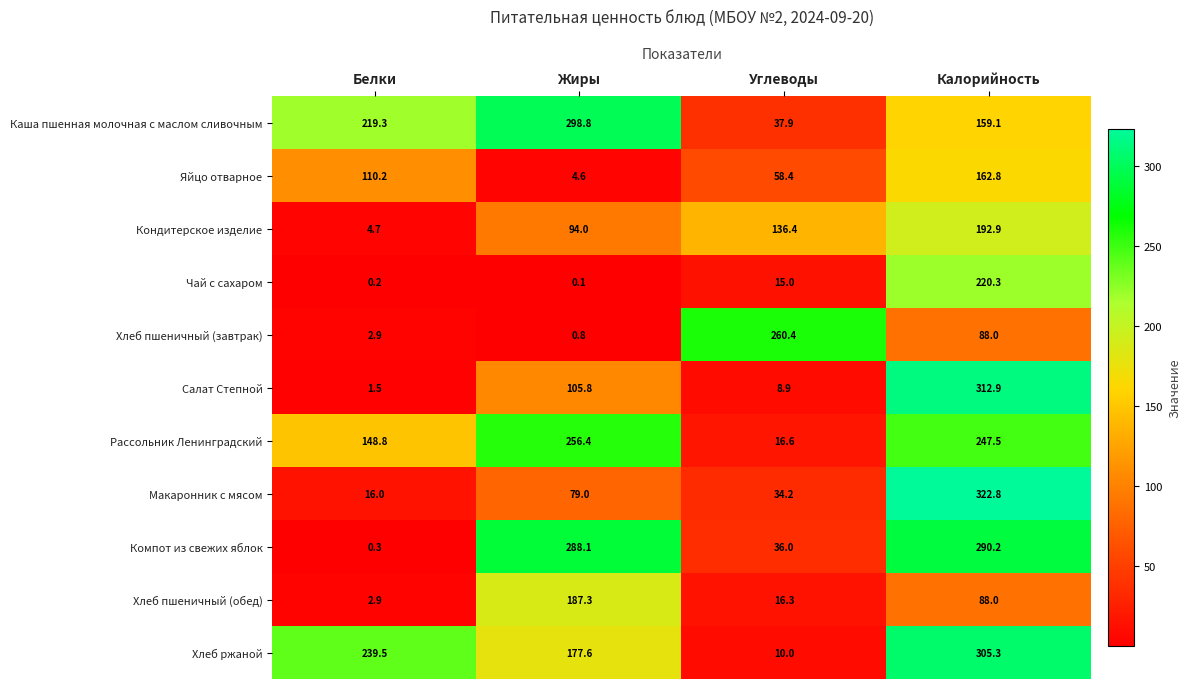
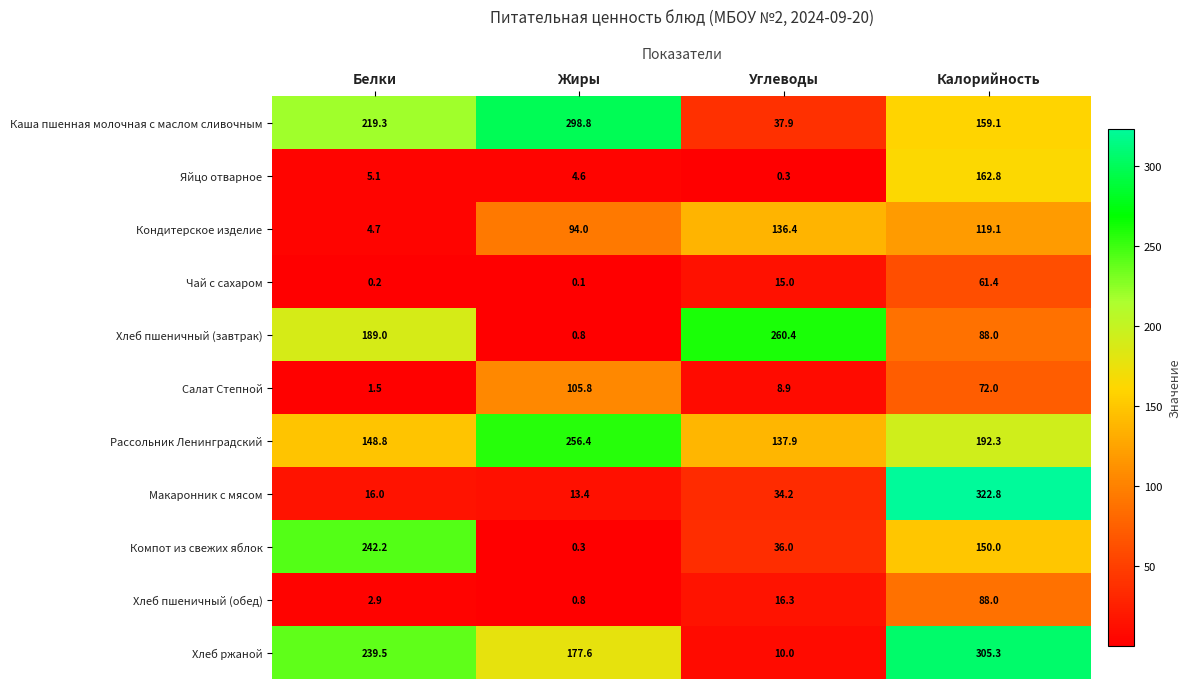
  {
    "Каша пшенная молочная с маслом сливочным": {
      "Белки": 219.3,
      "Жиры": 298.8,
      "Углеводы": 37.9,
      "Калорийность": 159.1
    },
    "Яйцо отварное": {
-     "Белки": 110.2,
+     "Белки": 5.1,
      "Жиры": 4.6,
-     "Углеводы": 58.4,
+     "Углеводы": 0.3,
      "Калорийность": 162.8
    },
    "Кондитерское изделие": {
      "Белки": 4.7,
      "Жиры": 94.0,
      "Углеводы": 136.4,
-     "Калорийность": 192.9
+     "Калорийность": 119.1
    },
    "Чай с сахаром": {
      "Белки": 0.2,
      "Жиры": 0.1,
      "Углеводы": 15.0,
-     "Калорийность": 220.3
+     "Калорийность": 61.4
    },
    "Хлеб пшеничный (завтрак)": {
-     "Белки": 2.9,
+     "Белки": 189.0,
      "Жиры": 0.8,
      "Углеводы": 260.4,
      "Калорийность": 88.0
    },
    "Салат Степной": {
      "Белки": 1.5,
      "Жиры": 105.8,
      "Углеводы": 8.9,
-     "Калорийность": 312.9
+     "Калорийность": 72.0
    },
    "Рассольник Ленинградский": {
      "Белки": 148.8,
      "Жиры": 256.4,
-     "Углеводы": 16.6,
-     "Калорийность": 247.5
+     "Углеводы": 137.9,
+     "Калорийность": 192.3
    },
    "Макаронник с мясом": {
      "Белки": 16.0,
-     "Жиры": 79.0,
+     "Жиры": 13.4,
      "Углеводы": 34.2,
      "Калорийность": 322.8
    },
    "Компот из свежих яблок": {
-     "Белки": 0.3,
-     "Жиры": 288.1,
+     "Белки": 242.2,
+     "Жиры": 0.3,
      "Углеводы": 36.0,
-     "Калорийность": 290.2
+     "Калорийность": 150.0
    },
    "Хлеб пшеничный (обед)": {
      "Белки": 2.9,
-     "Жиры": 187.3,
+     "Жиры": 0.8,
      "Углеводы": 16.3,
      "Калорийность": 88.0
    },
    "Хлеб ржаной": {
      "Белки": 239.5,
      "Жиры": 177.6,
      "Углеводы": 10.0,
      "Калорийность": 305.3
    }
  }
